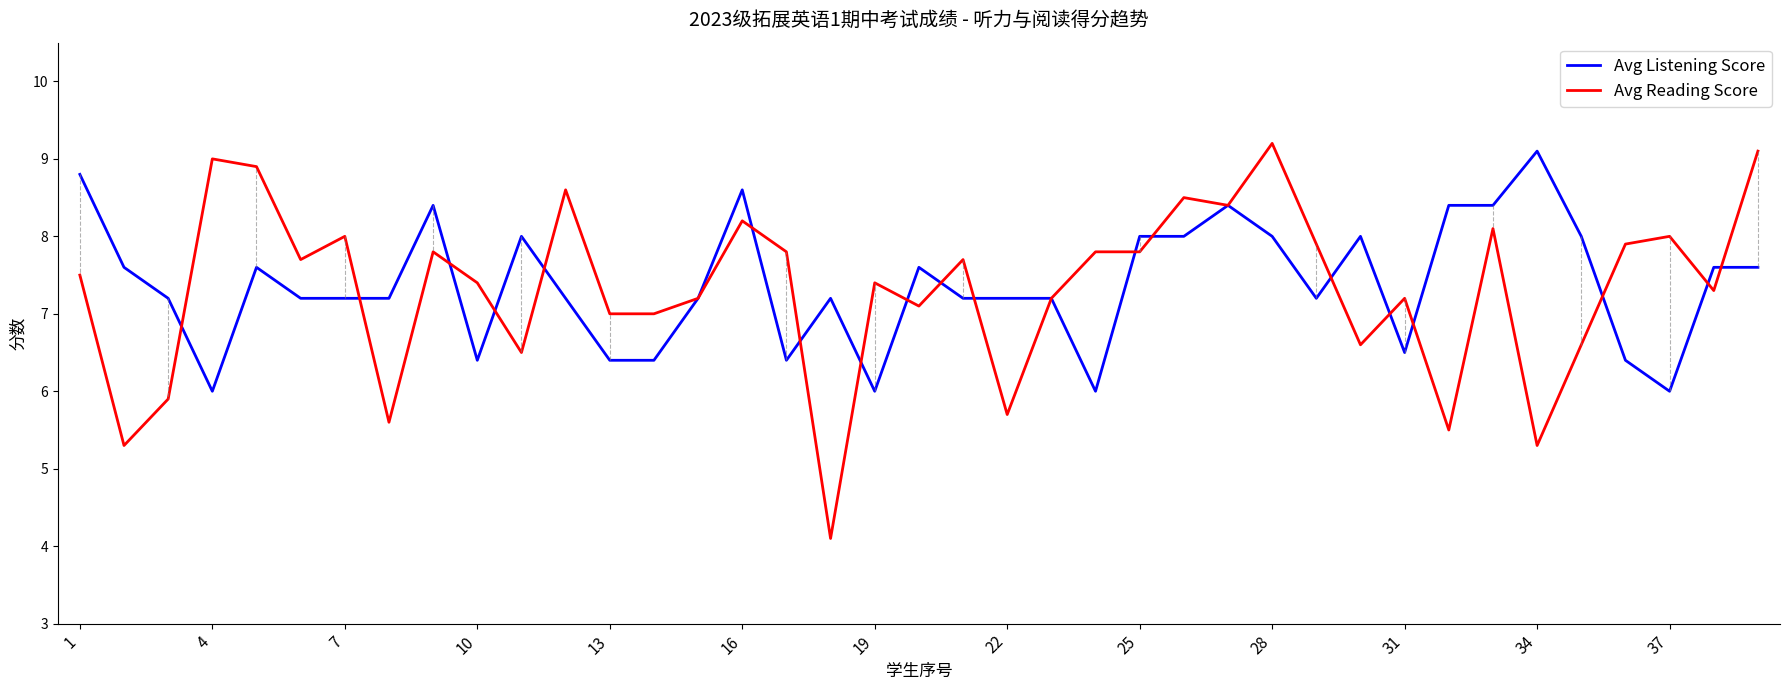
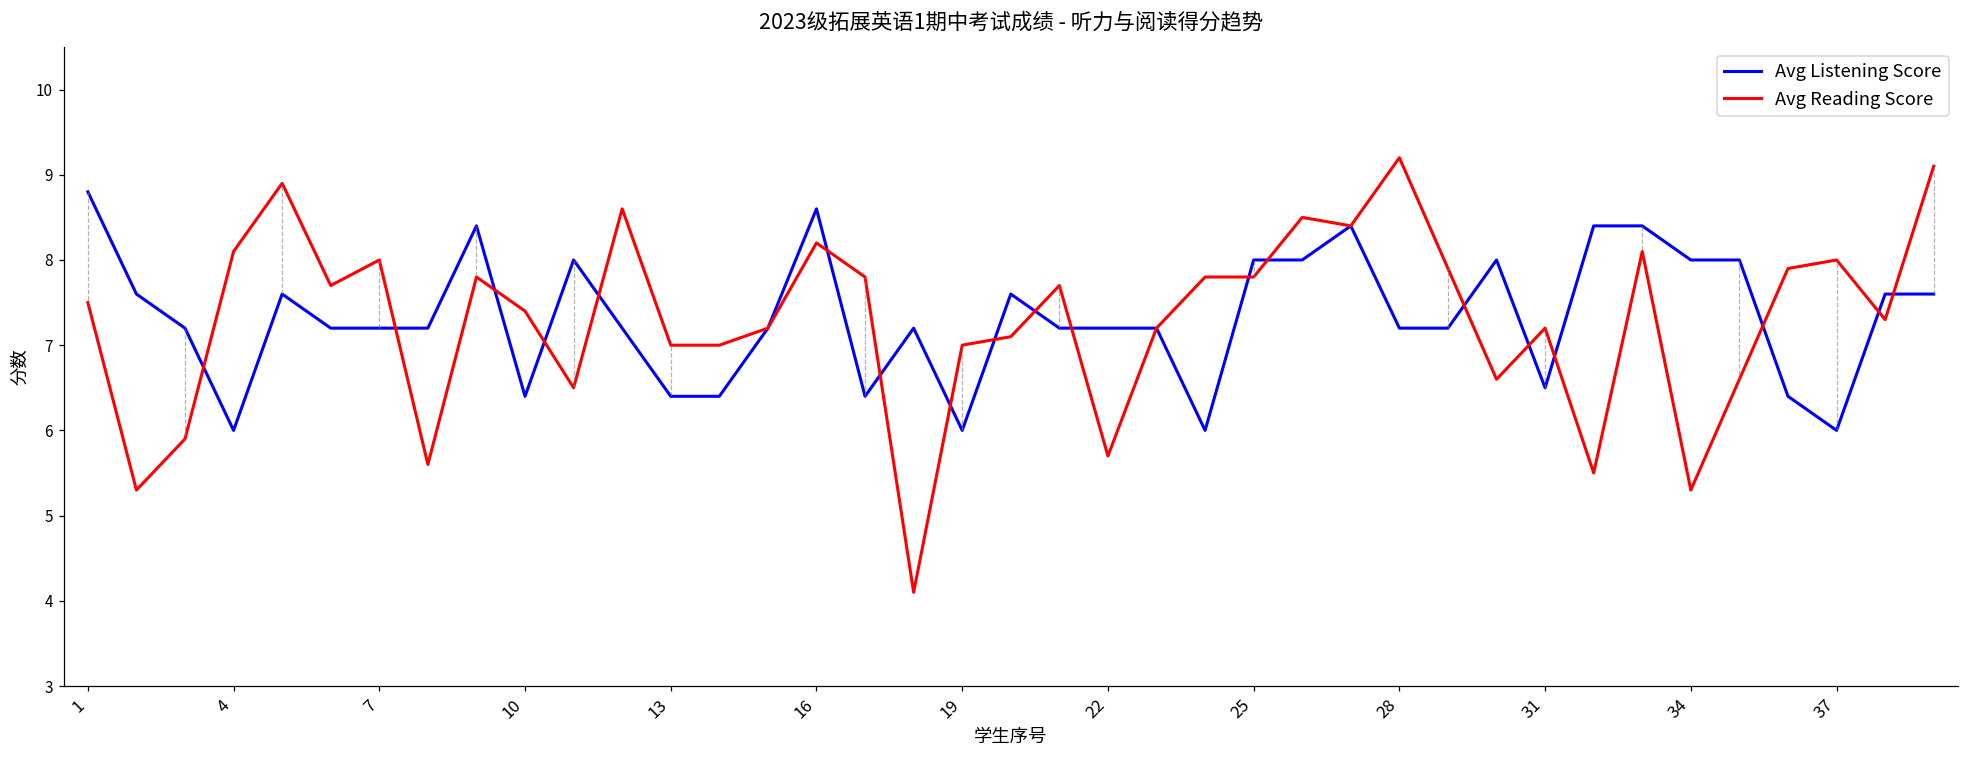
  {
    "Avg Listening Score": {
      "4": 6.0,
      "10": 6.4,
      "16": 8.6,
      "22": 7.2,
-     "28": 8.0,
-     "34": 9.1
+     "28": 7.2,
+     "34": 8.0
    },
    "Avg Reading Score": {
-     "4": 9.0,
+     "4": 8.1,
      "10": 7.4,
      "16": 8.2,
-     "19": 7.4,
+     "19": 7.0,
      "22": 5.7,
      "28": 9.2,
      "34": 5.3
    }
  }
